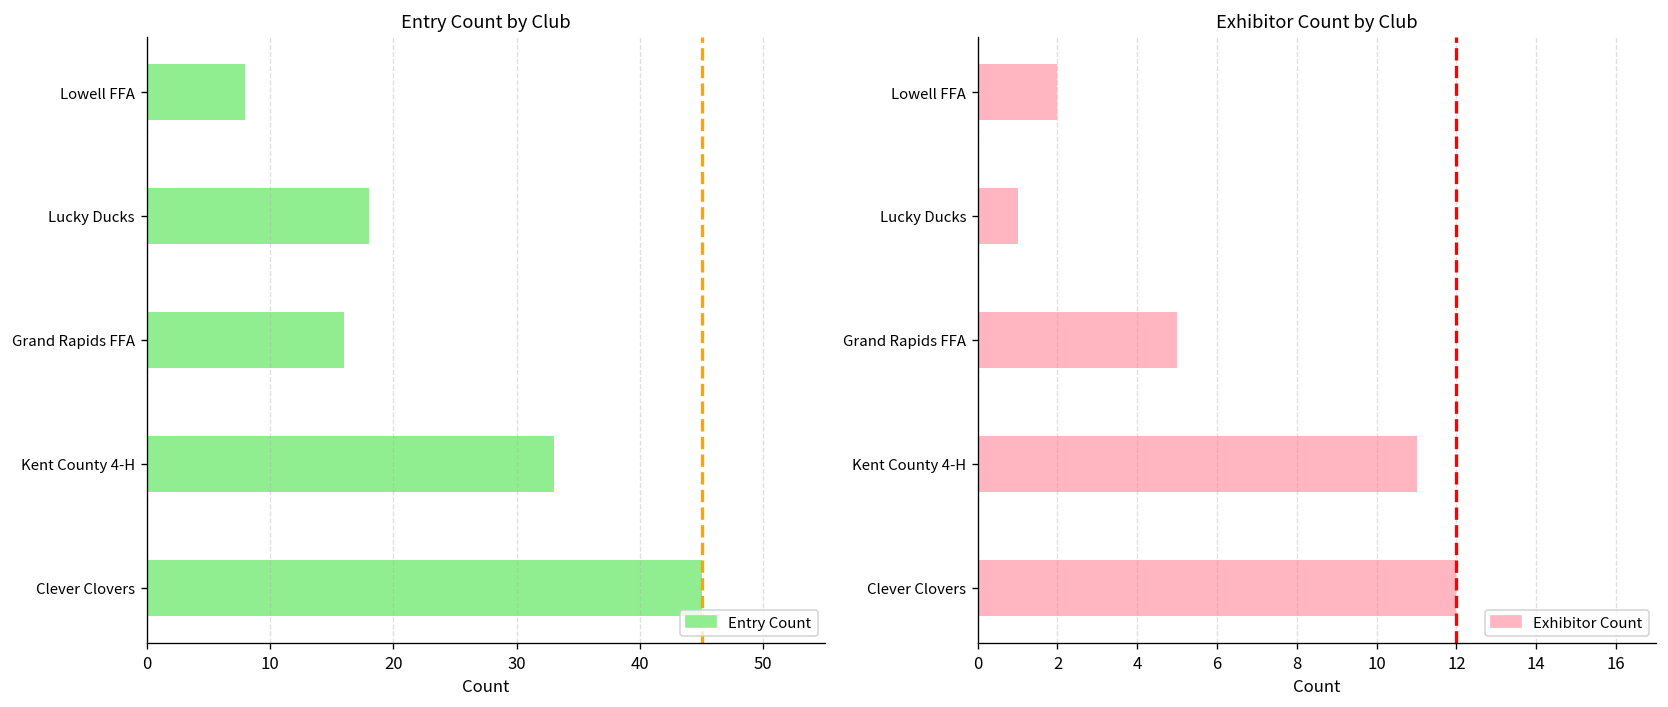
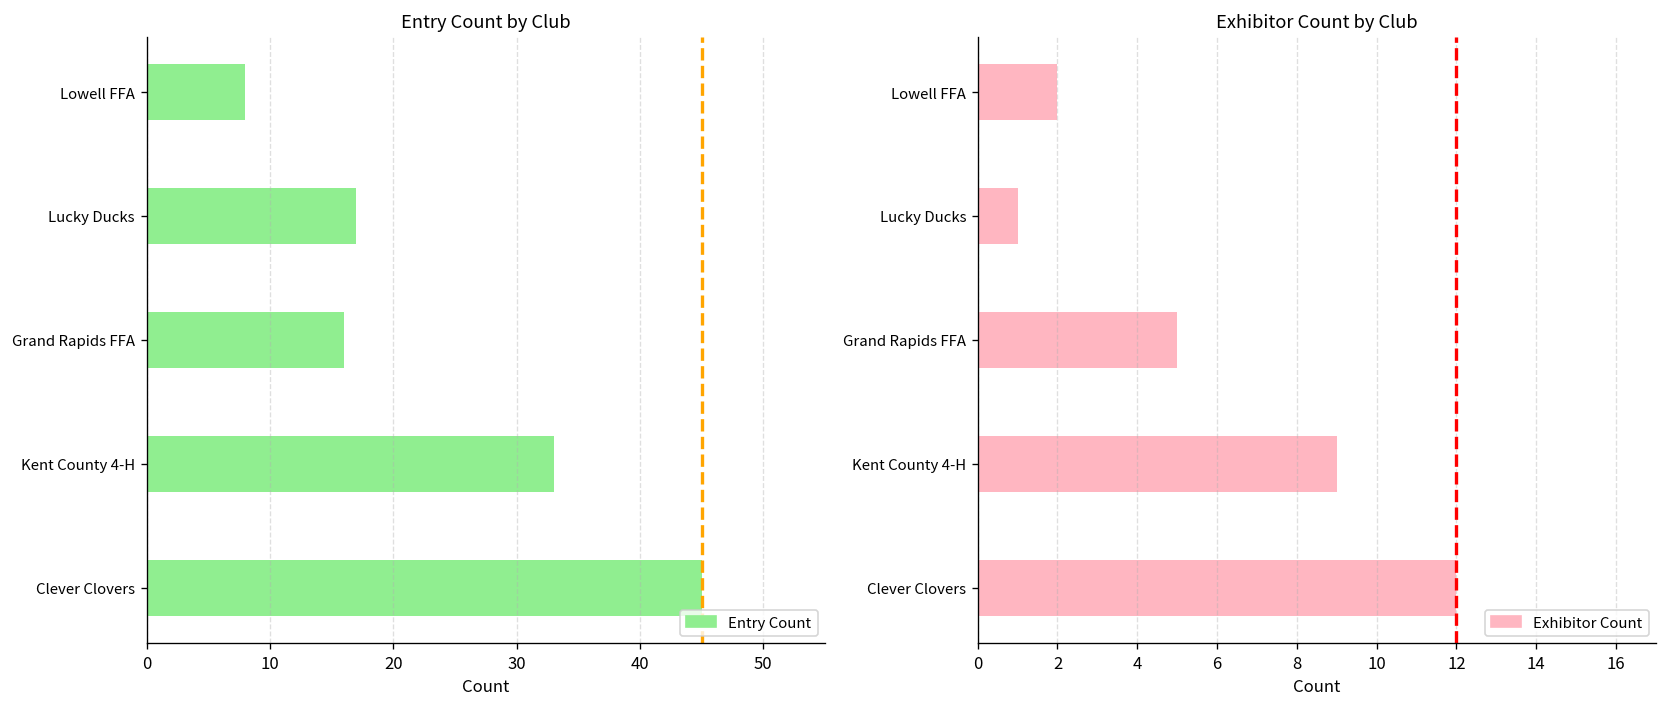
  {
    "Entry Count by Club": {
      "Lowell FFA": 8,
-     "Lucky Ducks": 18,
+     "Lucky Ducks": 17,
      "Grand Rapids FFA": 16,
      "Kent County 4-H": 33,
      "Clever Clovers": 45
    },
    "Exhibitor Count by Club": {
      "Lowell FFA": 2,
      "Lucky Ducks": 1,
      "Grand Rapids FFA": 5,
-     "Kent County 4-H": 11,
+     "Kent County 4-H": 9,
      "Clever Clovers": 12
    }
  }
